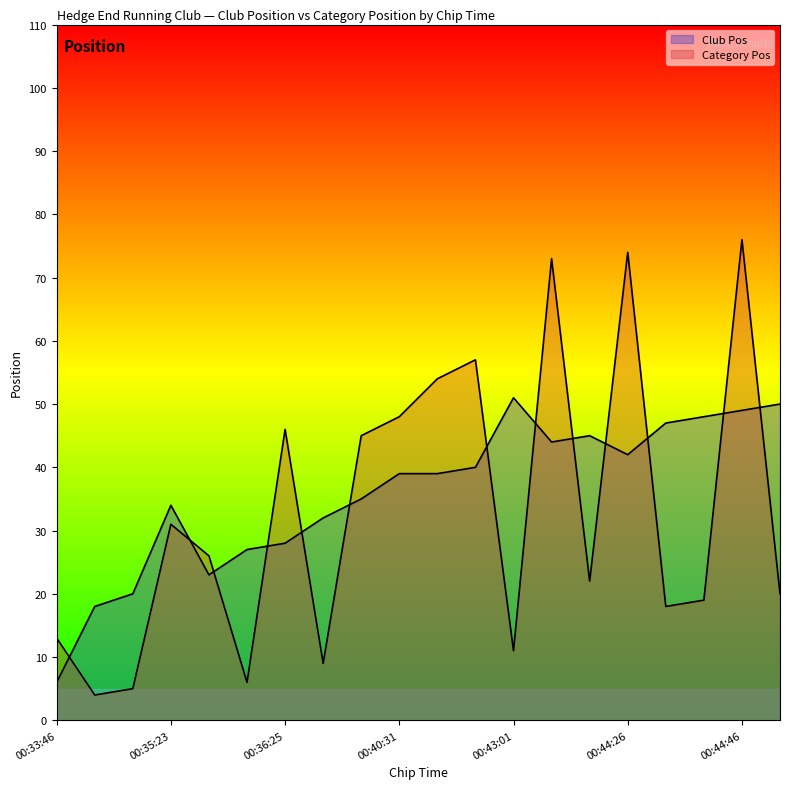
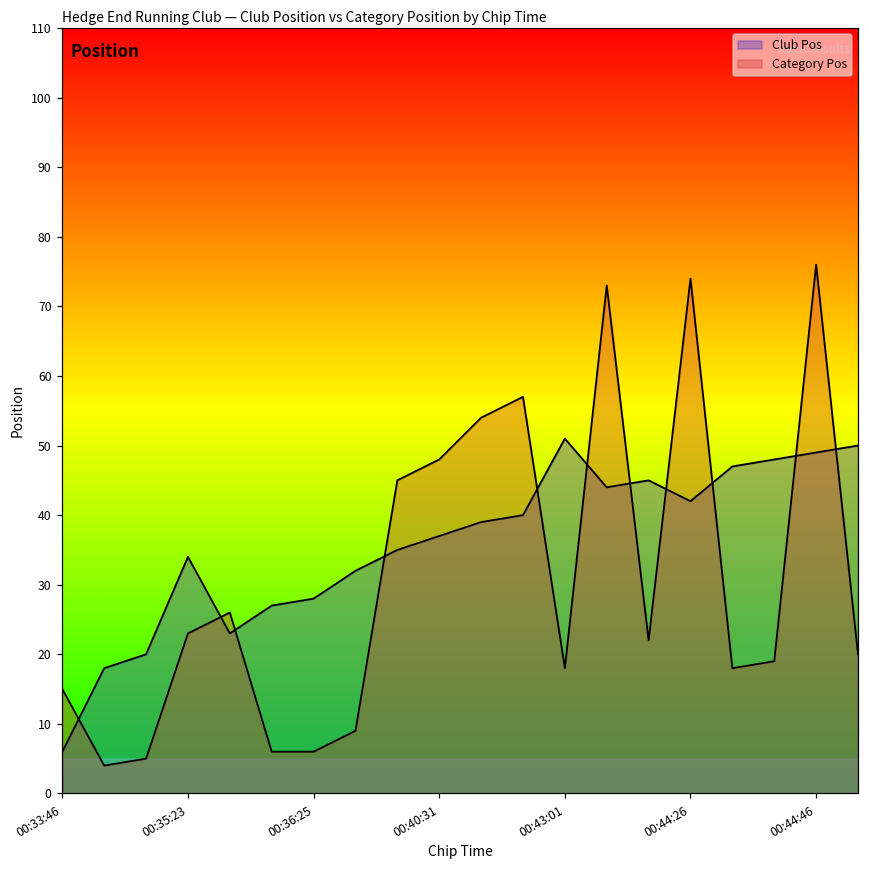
  {
    "Club Pos": {
      "00:33:46": 6,
      "00:35:23": 34,
      "00:36:25": 28,
-     "00:40:31": 39,
+     "00:40:31": 37,
      "00:43:01": 51,
      "00:44:26": 42,
      "00:44:46": 49
    },
    "Category Pos": {
-     "00:33:46": 13,
-     "00:35:23": 31,
-     "00:36:25": 46,
+     "00:33:46": 15,
+     "00:35:23": 23,
+     "00:36:25": 6,
      "00:40:31": 48,
-     "00:43:01": 11,
+     "00:43:01": 18,
      "00:44:26": 74,
      "00:44:46": 76
    }
  }
